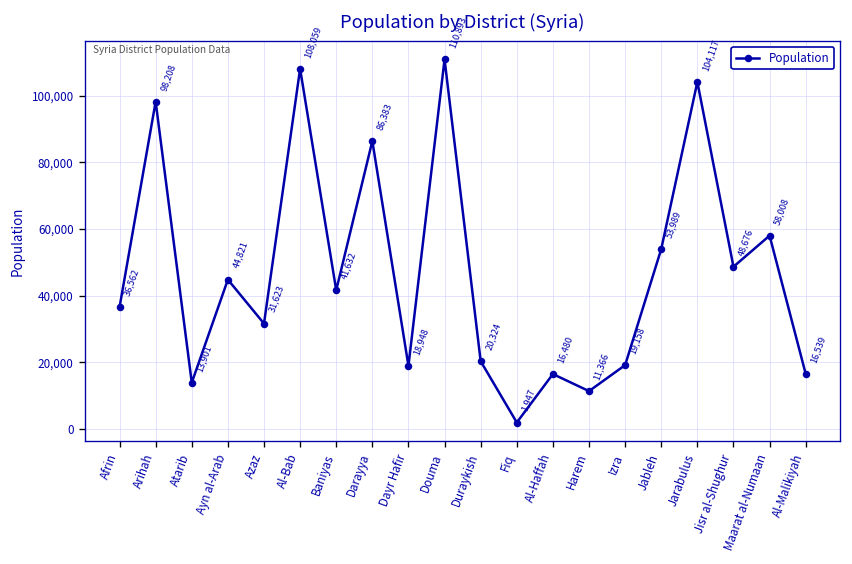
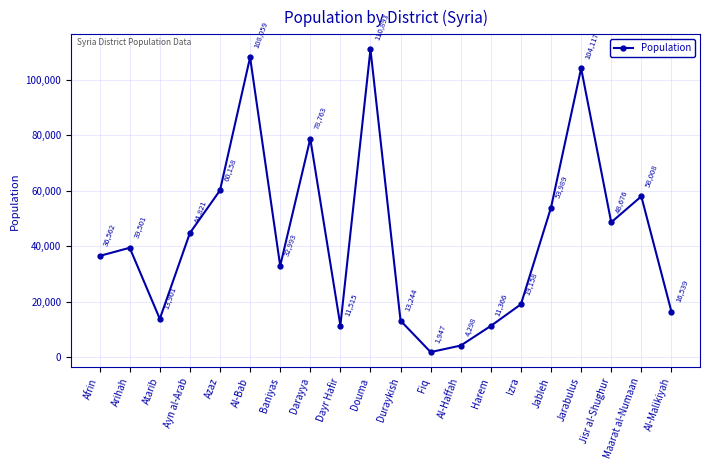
  {
    "Afrin": "36,562",
-   "Arihah": "98,208",
+   "Arihah": "39,501",
    "Atarib": "13,901",
    "Ayn al-Arab": "44,821",
-   "Azaz": "31,623",
+   "Azaz": "60,158",
    "Al-Bab": "108,059",
-   "Baniyas": "41,632",
-   "Darayya": "86,383",
-   "Dayr Hafir": "18,948",
+   "Baniyas": "32,993",
+   "Darayya": "78,763",
+   "Dayr Hafir": "11,515",
    "Douma": "110,893",
-   "Duraykish": "20,324",
+   "Duraykish": "13,244",
    "Fiq": "1,947",
-   "Al-Haffah": "16,480",
+   "Al-Haffah": "4,298",
    "Harem": "11,366",
    "Izra": "19,158",
    "Jableh": "53,989",
    "Jarabulus": "104,117",
    "Jisr al-Shughur": "48,676",
    "Maarat al-Numaan": "58,008",
    "Al-Malikiyah": "16,539"
  }
